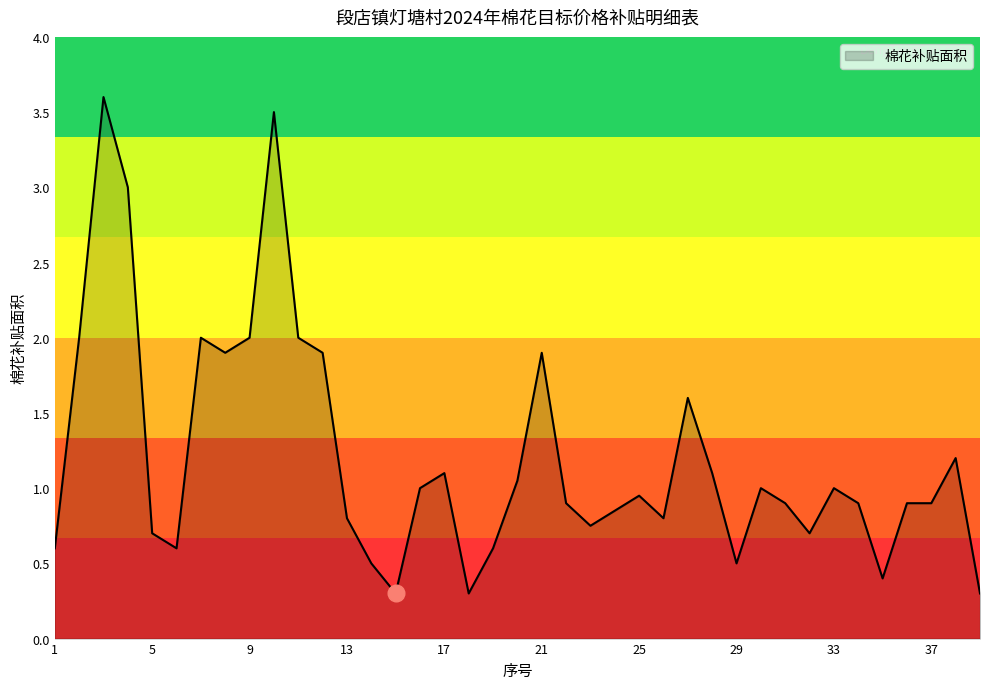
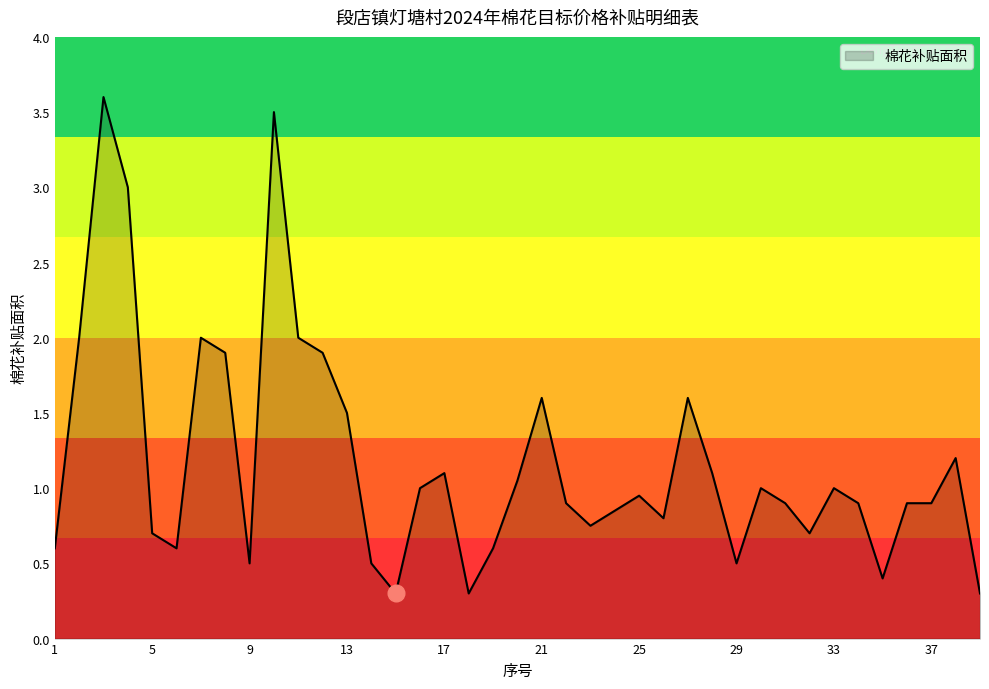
  {
    "棉花补贴面积": {
      "1": 0.6,
      "5": 0.7,
-     "9": 2.0,
-     "13": 0.8,
+     "9": 0.5,
+     "13": 1.5,
      "17": 1.1,
-     "21": 1.9,
+     "21": 1.6,
      "25": 0.95,
      "29": 0.5,
      "33": 1.0,
      "37": 0.9
    }
  }
